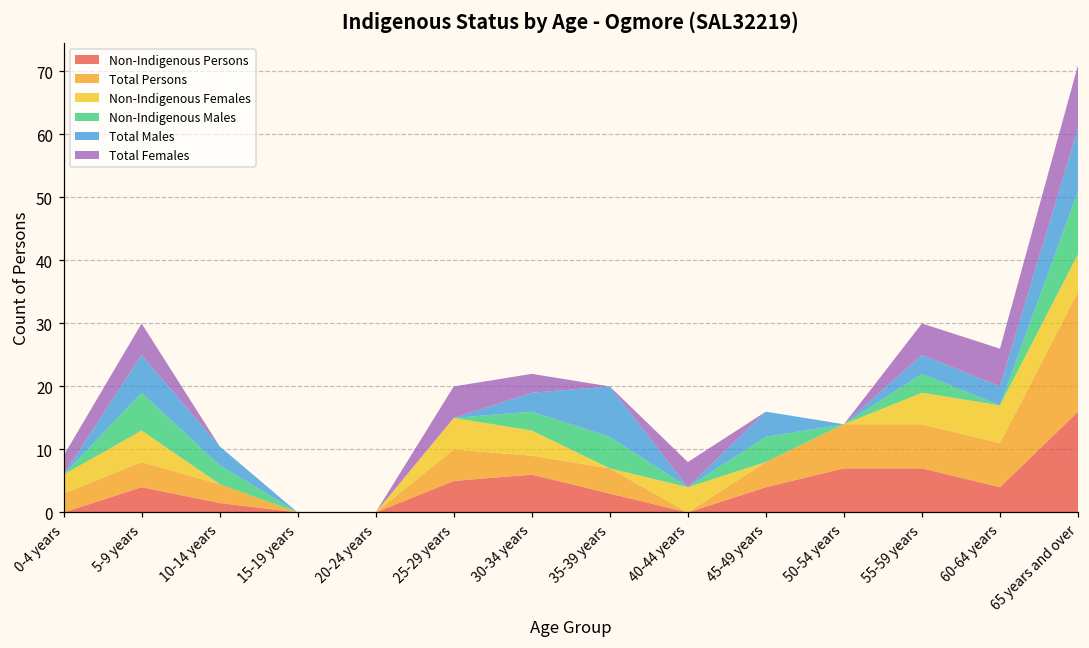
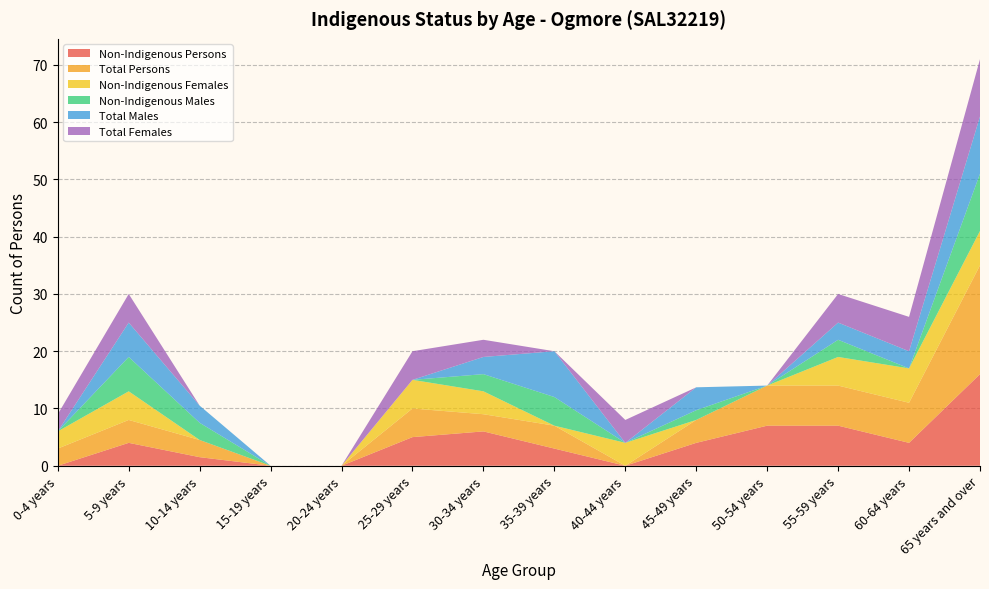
  {
    "Non-Indigenous Persons": {
      "0-4 years": 0,
      "5-9 years": 4,
      "10-14 years": 2,
      "25-29 years": 5,
      "30-34 years": 6,
      "35-39 years": 3,
      "45-49 years": 4,
      "50-54 years": 7,
      "55-59 years": 7,
      "60-64 years": 4,
      "65 years and over": 16
    },
    "Non-Indigenous Males": {
      "5-9 years": 6,
      "10-14 years": 3,
      "30-34 years": 3,
      "35-39 years": 5,
-     "45-49 years": 4,
+     "45-49 years": 2,
      "55-59 years": 3,
      "65 years and over": 10
    },
    "Total Males": {
      "5-9 years": 6,
      "30-34 years": 3,
      "55-59 years": 3,
      "60-64 years": 3,
      "65 years and over": 10
    },
    "Total Females": {
      "0-4 years": 3,
      "5-9 years": 5,
      "25-29 years": 5,
      "30-34 years": 3,
      "40-44 years": 4,
      "55-59 years": 5,
      "60-64 years": 6,
      "65 years and over": 10
    }
  }
